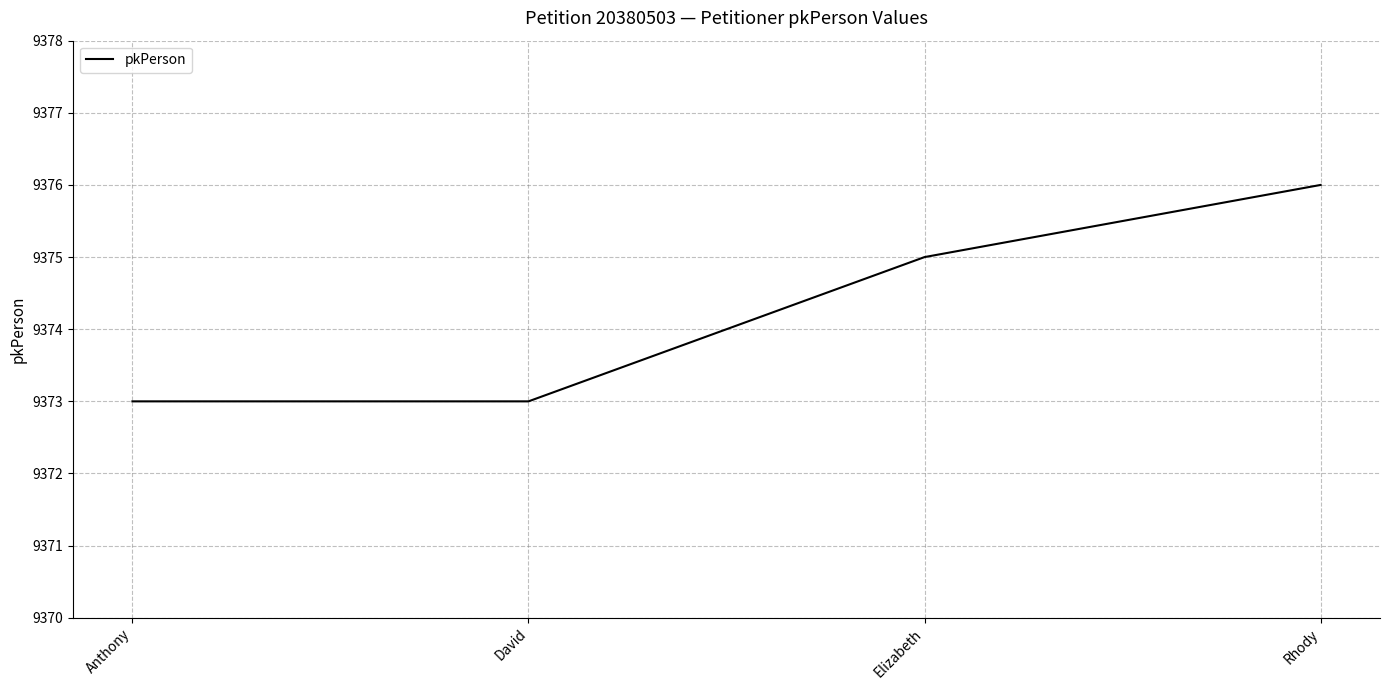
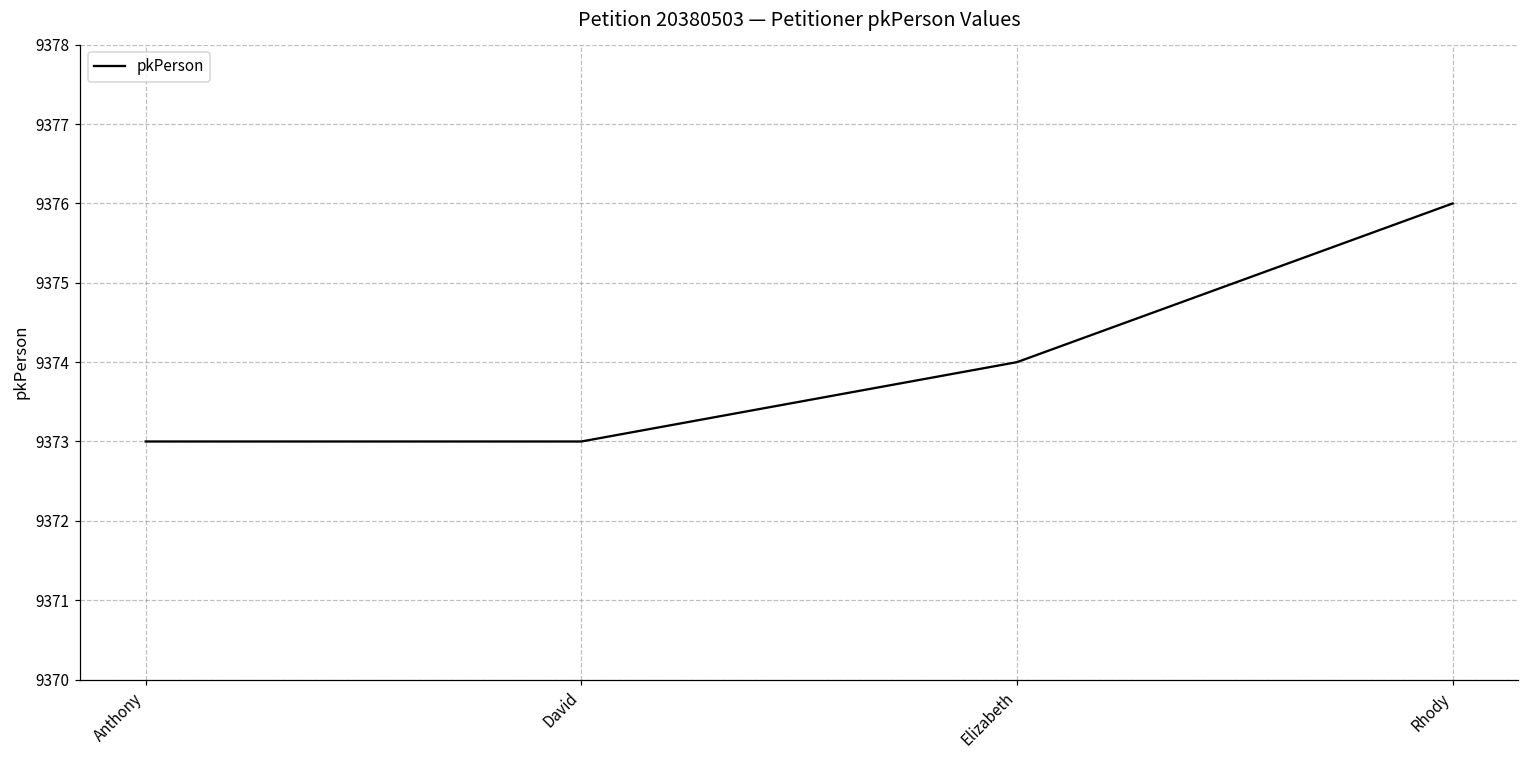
  {
    "Anthony": 9373,
    "David": 9373,
-   "Elizabeth": 9375,
+   "Elizabeth": 9374,
    "Rhody": 9376
  }
